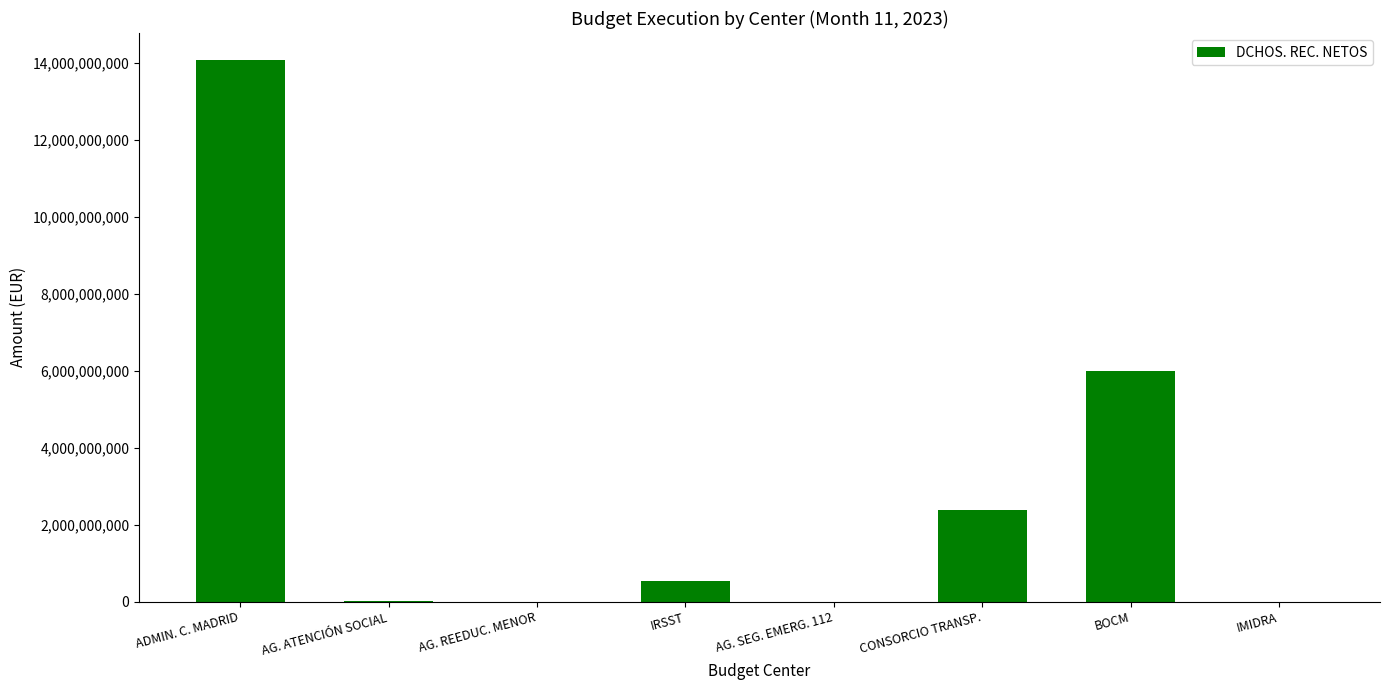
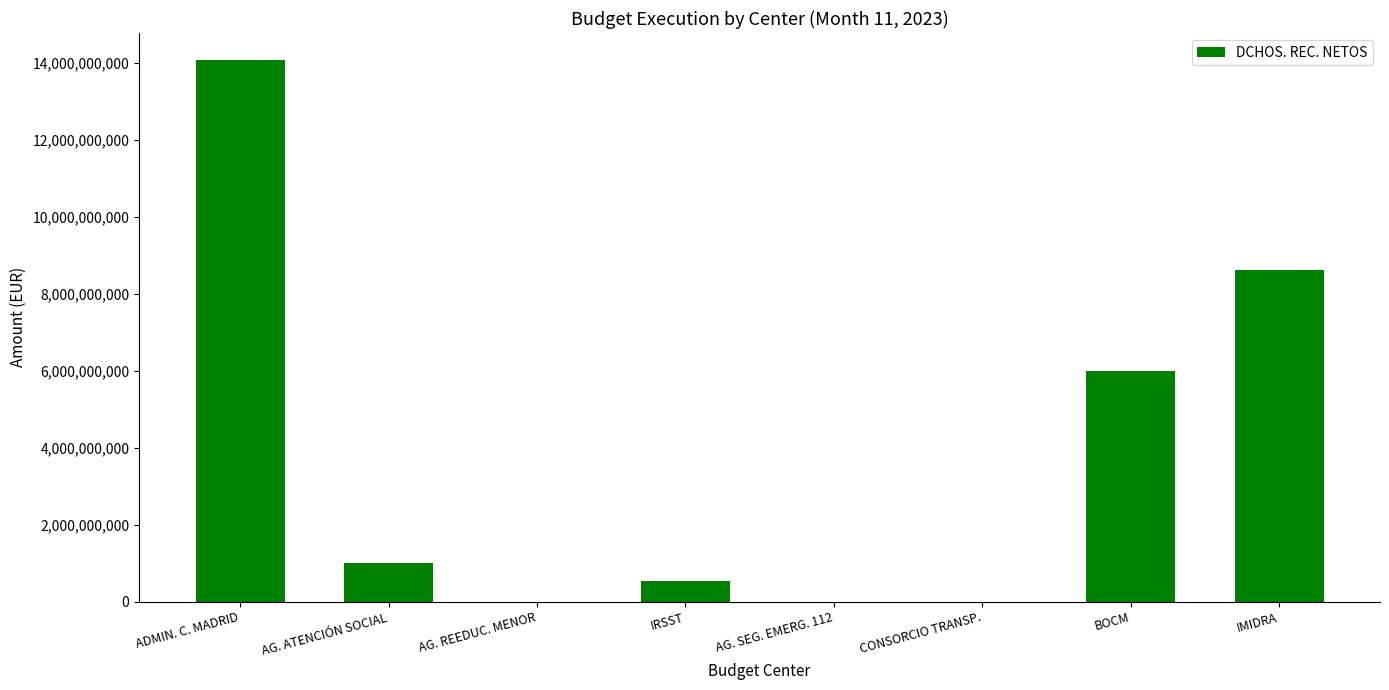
  {
    "ADMIN. C. MADRID": "14,100,000,000",
-   "AG. ATENCIÓN SOCIAL": "0",
+   "AG. ATENCIÓN SOCIAL": "1,000,000,000",
    "IRSST": "500,000,000",
-   "CONSORCIO TRANSP.": "2,400,000,000",
+   "CONSORCIO TRANSP.": "0",
    "BOCM": "6,000,000,000",
-   "IMIDRA": "0"
+   "IMIDRA": "8,600,000,000"
  }
